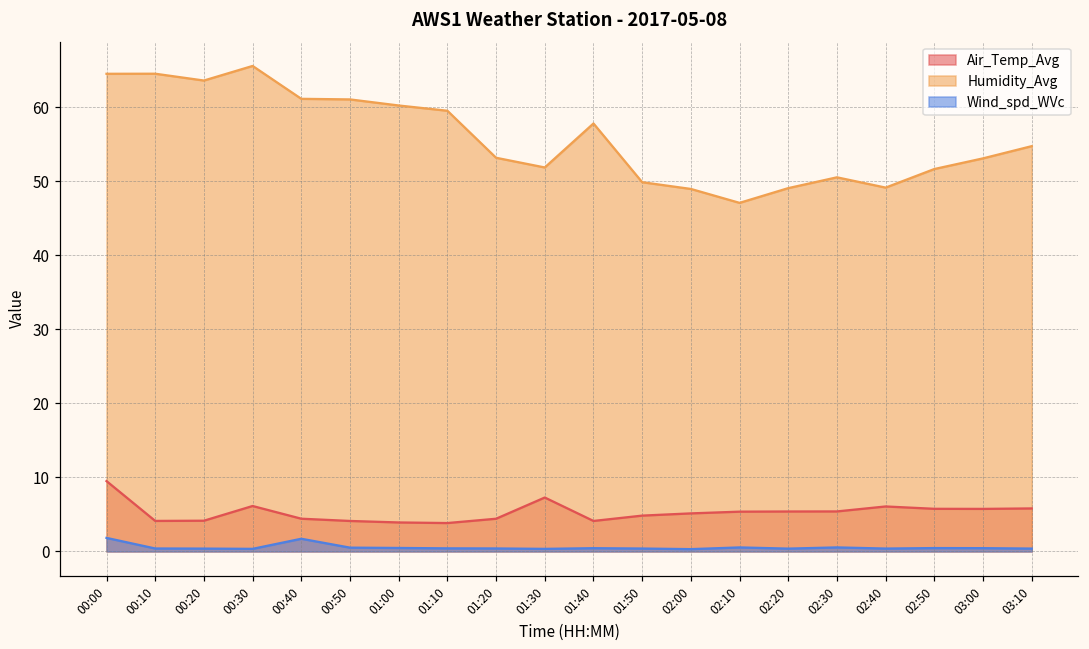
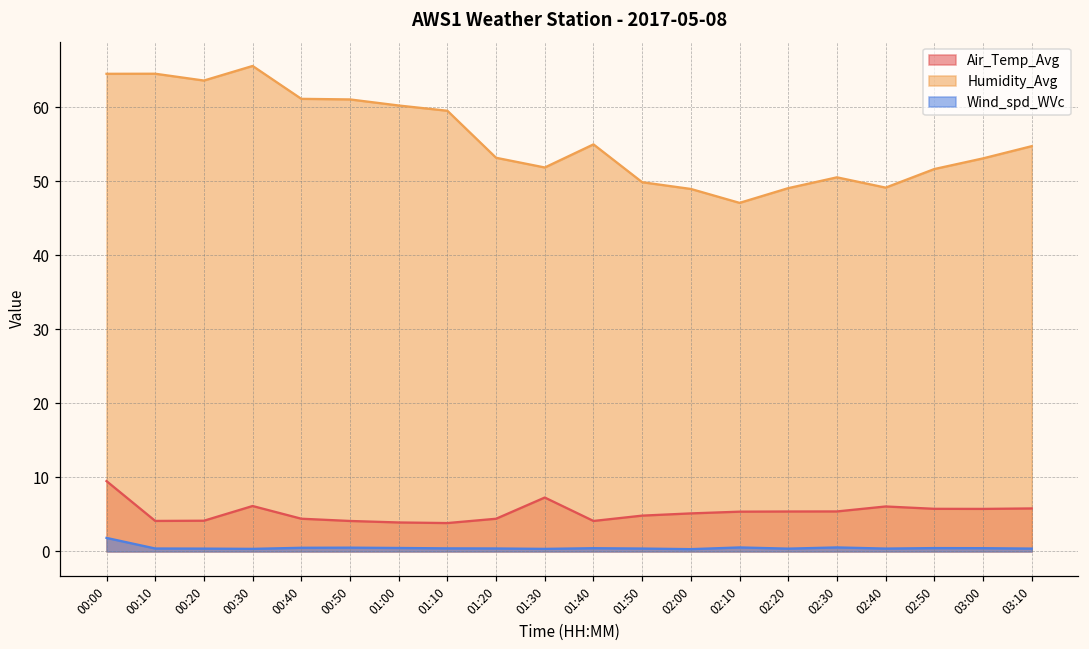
  {
    "Air_Temp_Avg": {
      "00:00": 10,
      "00:10": 4,
      "00:20": 4,
      "00:30": 6,
      "00:40": 4,
      "00:50": 4,
      "01:00": 4,
      "01:10": 4,
      "01:20": 4,
      "01:30": 7,
      "01:40": 4,
      "01:50": 5,
      "02:00": 5,
      "02:10": 5,
      "02:20": 5,
      "02:30": 5,
      "02:40": 6,
      "02:50": 6,
      "03:00": 6,
      "03:10": 6
    },
    "Humidity_Avg": {
      "00:00": 65,
      "00:10": 65,
      "00:20": 64,
      "00:30": 66,
      "00:40": 61,
      "00:50": 61,
      "01:00": 60,
      "01:10": 60,
      "01:20": 53,
      "01:30": 52,
-     "01:40": 58,
+     "01:40": 55,
      "01:50": 50,
      "02:00": 49,
      "02:10": 47,
      "02:20": 49,
      "02:30": 51,
      "02:40": 49,
      "02:50": 52,
      "03:00": 53,
      "03:10": 55
    },
    "Wind_spd_WVc": {
      "00:00": 2,
      "00:10": 0,
      "00:20": 0,
      "00:30": 0,
-     "00:40": 2,
+     "00:40": 0,
      "00:50": 1,
      "01:00": 0,
      "01:10": 0,
      "01:20": 0,
      "01:30": 0,
      "01:40": 0,
      "01:50": 0,
      "02:00": 0,
      "02:10": 1,
      "02:20": 0,
      "02:30": 1,
      "02:40": 0,
      "02:50": 0,
      "03:00": 0,
      "03:10": 0
    }
  }
